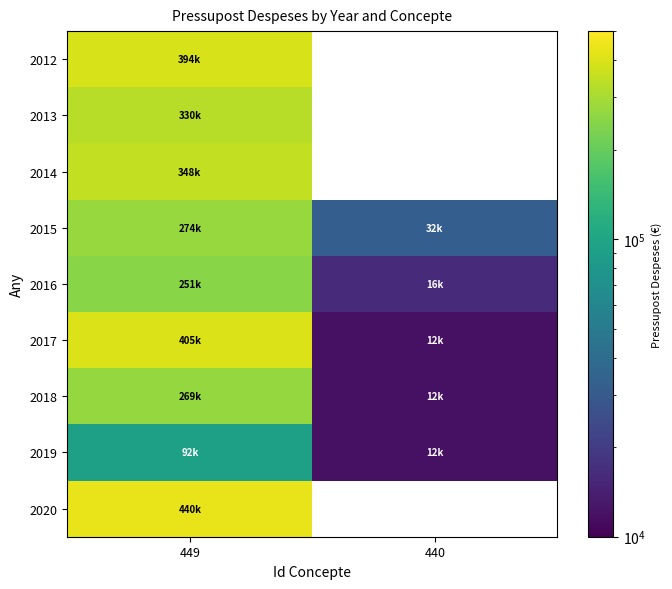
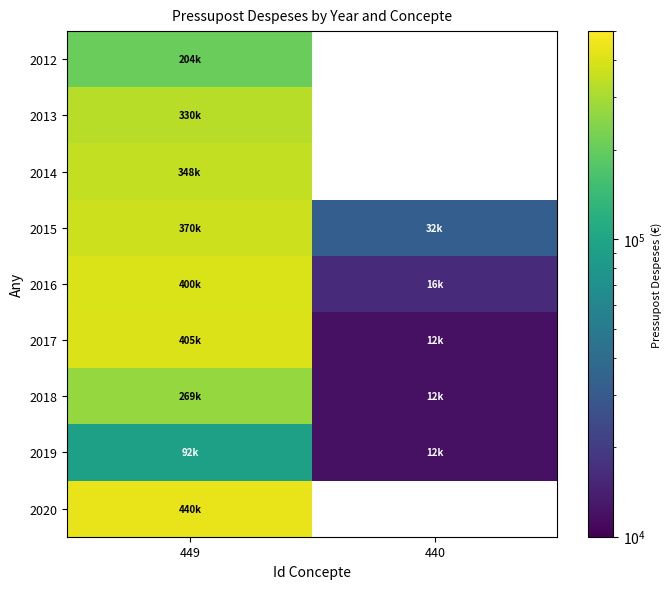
  {
    "2012": {
-     "449": "394k"
+     "449": "204k"
    },
    "2013": {
      "449": "330k"
    },
    "2014": {
      "449": "348k"
    },
    "2015": {
-     "449": "274k",
+     "449": "370k",
      "440": "32k"
    },
    "2016": {
-     "449": "251k",
+     "449": "400k",
      "440": "16k"
    },
    "2017": {
      "449": "405k",
      "440": "12k"
    },
    "2018": {
      "449": "269k",
      "440": "12k"
    },
    "2019": {
      "449": "92k",
      "440": "12k"
    },
    "2020": {
      "449": "440k"
    }
  }
